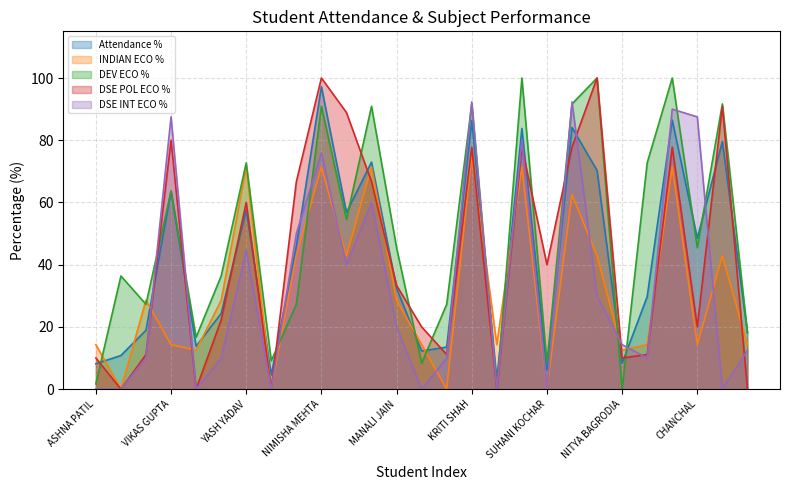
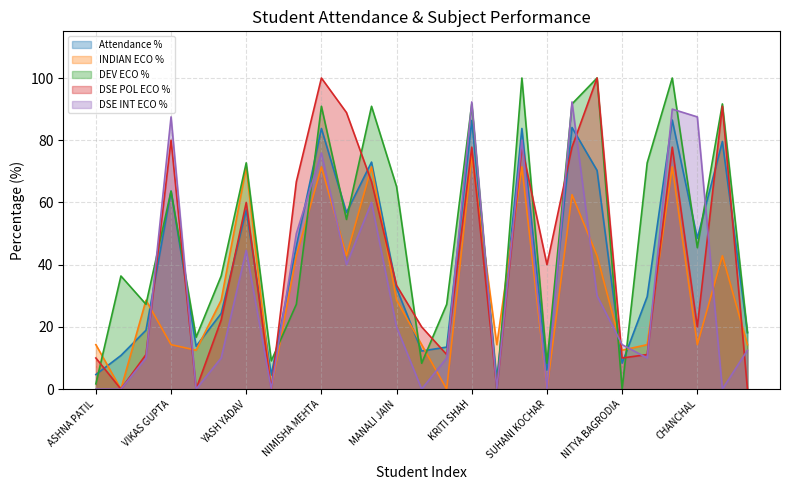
  {
    "Attendance %": {
-     "ASHNA PATIL": 8,
+     "ASHNA PATIL": 5,
      "YASH YADAV": 58,
-     "NIMISHA MEHTA": 97,
+     "NIMISHA MEHTA": 84,
      "MANALI JAIN": 32,
      "KRITI SHAH": 86,
      "SUHANI KOCHAR": 6,
      "NITYA BAGRODIA": 8,
      "CHANCHAL": 48
    },
    "DEV ECO %": {
      "ASHNA PATIL": 2,
      "YASH YADAV": 73,
      "NIMISHA MEHTA": 91,
-     "MANALI JAIN": 45,
+     "MANALI JAIN": 65,
      "SUHANI KOCHAR": 8,
      "NITYA BAGRODIA": 0,
      "CHANCHAL": 45
    },
    "DSE INT ECO %": {
      "ASHNA PATIL": 0,
      "VIKAS GUPTA": 88,
      "YASH YADAV": 45,
      "NIMISHA MEHTA": 76,
      "MANALI JAIN": 20,
      "NITYA BAGRODIA": 14,
      "CHANCHAL": 88
    }
  }
